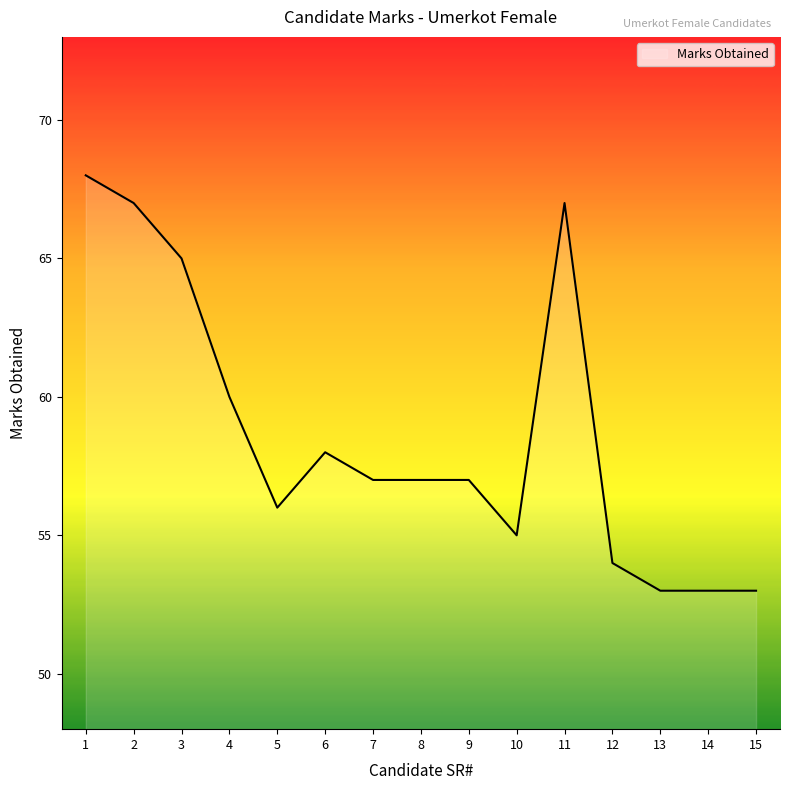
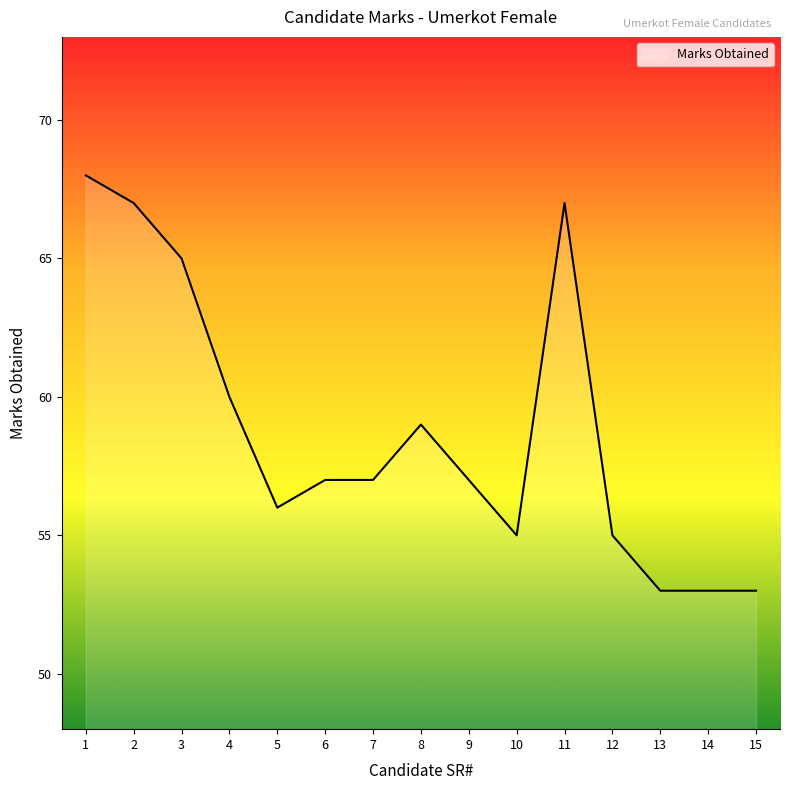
  {
    "1": 68,
    "2": 67,
    "3": 65,
    "4": 60,
    "5": 56,
-   "6": 58,
+   "6": 57,
    "7": 57,
-   "8": 57,
+   "8": 59,
    "9": 57,
    "10": 55,
    "11": 67,
-   "12": 54,
+   "12": 55,
    "13": 53,
    "14": 53,
    "15": 53
  }
